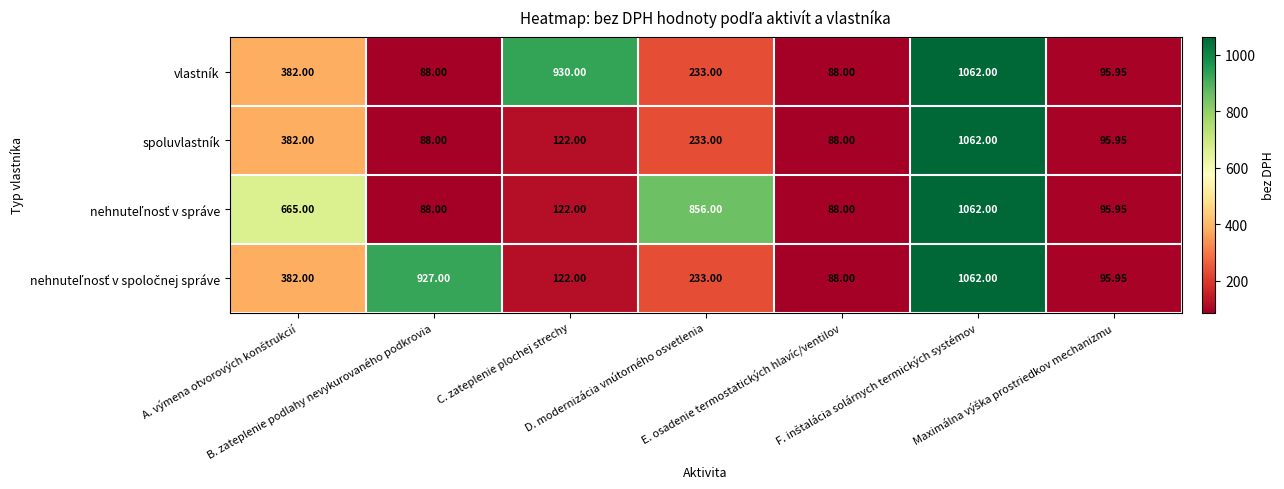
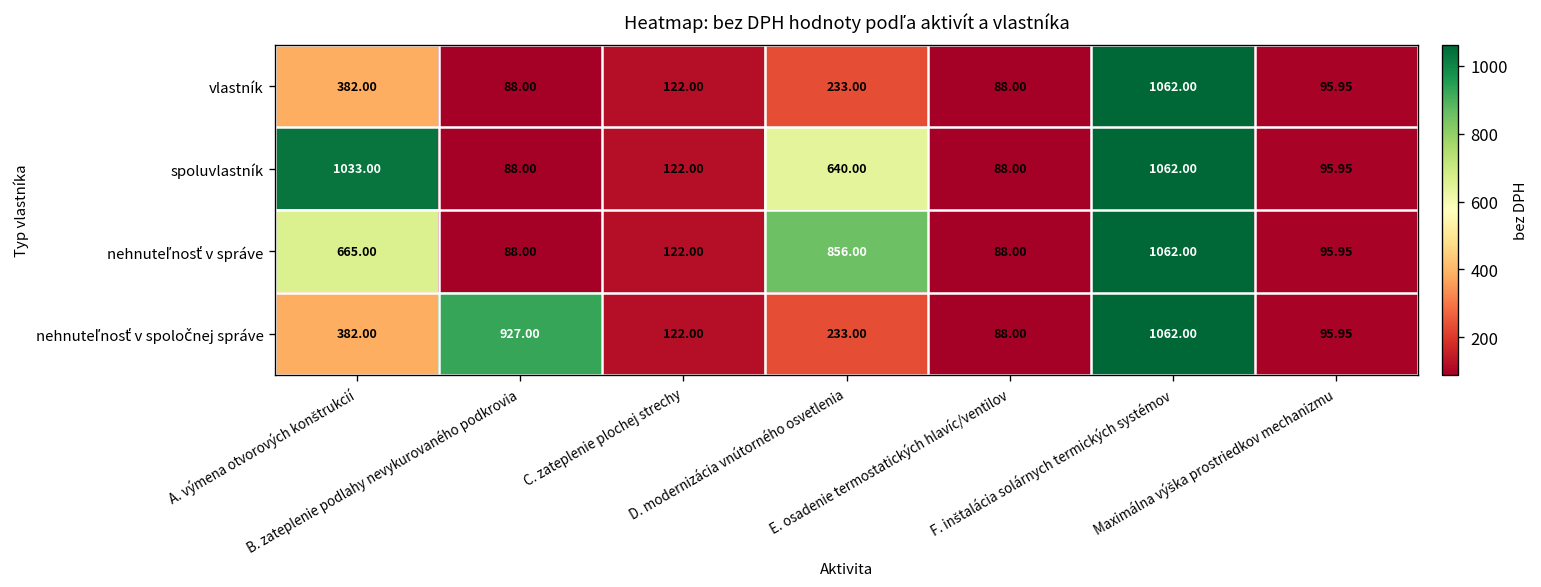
  {
    "vlastník": {
      "A. výmena otvorových konštrukcií": 382.00,
      "B. zateplenie podlahy nevykurovaného podkrovia": 88.00,
-     "C. zateplenie plochej strechy": 930.00,
+     "C. zateplenie plochej strechy": 122.00,
      "D. modernizácia vnútorného osvetlenia": 233.00,
      "E. osadenie termostatických hlavíc/ventilov": 88.00,
      "F. inštalácia solárnych termických systémov": 1062.00,
      "Maximálna výška prostriedkov mechanizmu": 95.95
    },
    "spoluvlastník": {
-     "A. výmena otvorových konštrukcií": 382.00,
+     "A. výmena otvorových konštrukcií": 1033.00,
      "B. zateplenie podlahy nevykurovaného podkrovia": 88.00,
      "C. zateplenie plochej strechy": 122.00,
-     "D. modernizácia vnútorného osvetlenia": 233.00,
+     "D. modernizácia vnútorného osvetlenia": 640.00,
      "E. osadenie termostatických hlavíc/ventilov": 88.00,
      "F. inštalácia solárnych termických systémov": 1062.00,
      "Maximálna výška prostriedkov mechanizmu": 95.95
    },
    "nehnuteľnosť v správe": {
      "A. výmena otvorových konštrukcií": 665.00,
      "B. zateplenie podlahy nevykurovaného podkrovia": 88.00,
      "C. zateplenie plochej strechy": 122.00,
      "D. modernizácia vnútorného osvetlenia": 856.00,
      "E. osadenie termostatických hlavíc/ventilov": 88.00,
      "F. inštalácia solárnych termických systémov": 1062.00,
      "Maximálna výška prostriedkov mechanizmu": 95.95
    },
    "nehnuteľnosť v spoločnej správe": {
      "A. výmena otvorových konštrukcií": 382.00,
      "B. zateplenie podlahy nevykurovaného podkrovia": 927.00,
      "C. zateplenie plochej strechy": 122.00,
      "D. modernizácia vnútorného osvetlenia": 233.00,
      "E. osadenie termostatických hlavíc/ventilov": 88.00,
      "F. inštalácia solárnych termických systémov": 1062.00,
      "Maximálna výška prostriedkov mechanizmu": 95.95
    }
  }
